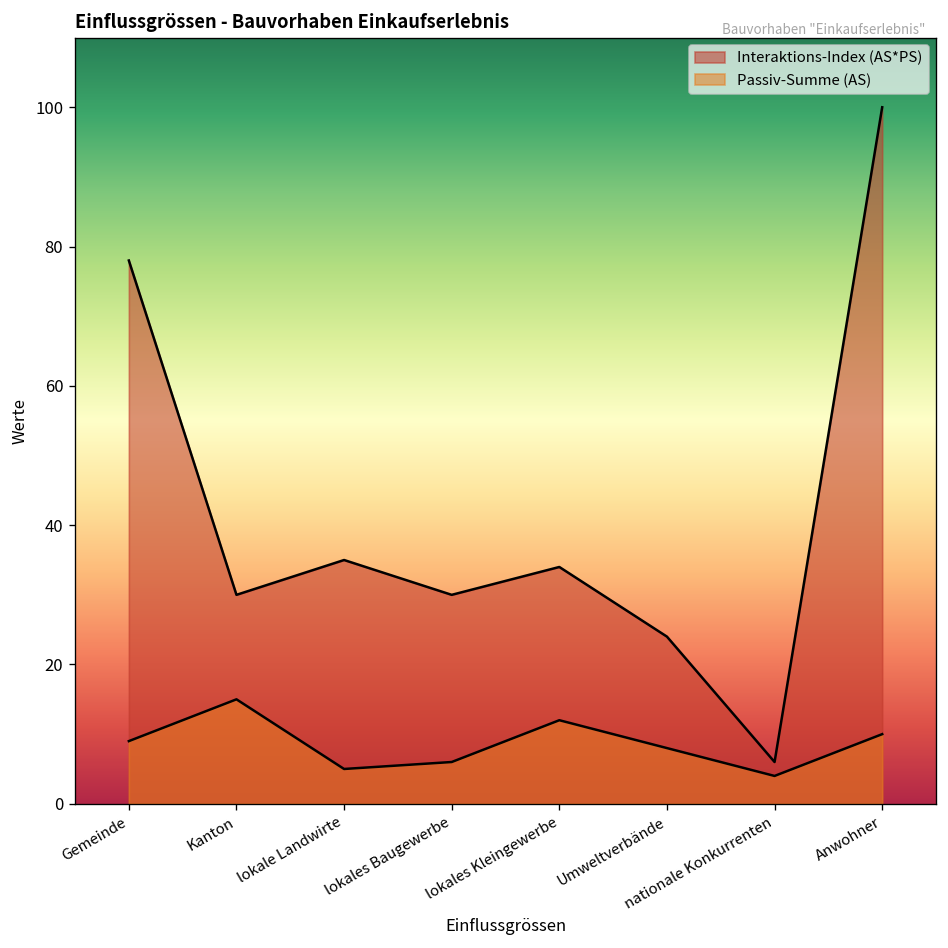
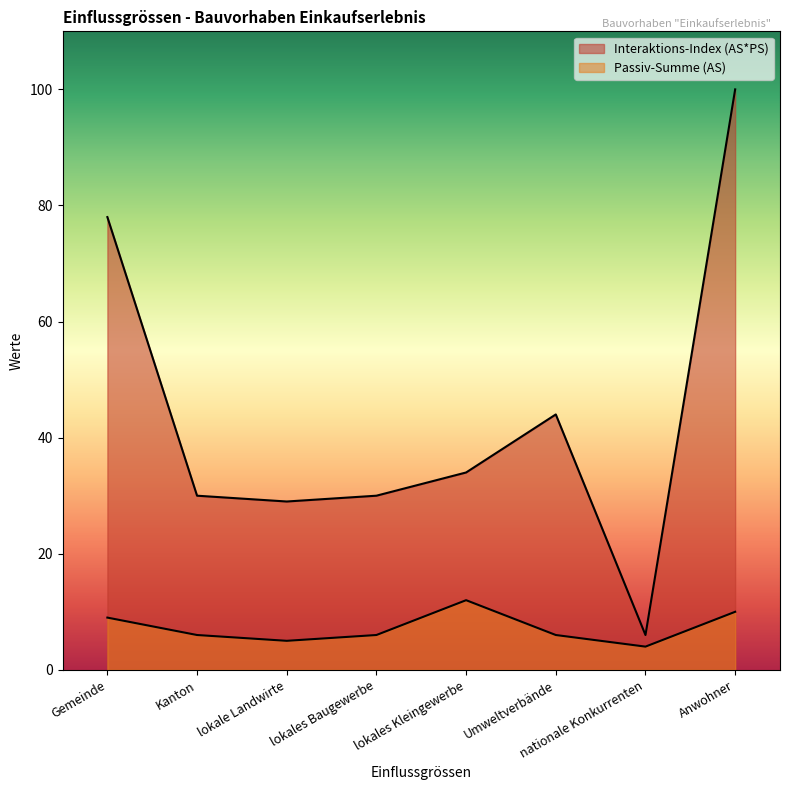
  {
    "Interaktions-Index (AS*PS)": {
      "Gemeinde": 78,
      "Kanton": 30,
-     "lokale Landwirte": 35,
+     "lokale Landwirte": 29,
      "lokales Baugewerbe": 30,
      "lokales Kleingewerbe": 34,
-     "Umweltverbände": 24,
+     "Umweltverbände": 44,
      "nationale Konkurrenten": 6,
      "Anwohner": 100
    },
    "Passiv-Summe (AS)": {
      "Gemeinde": 9,
-     "Kanton": 15,
+     "Kanton": 6,
      "lokale Landwirte": 5,
      "lokales Baugewerbe": 6,
      "lokales Kleingewerbe": 12,
-     "Umweltverbände": 8,
+     "Umweltverbände": 6,
      "nationale Konkurrenten": 4,
      "Anwohner": 10
    }
  }
